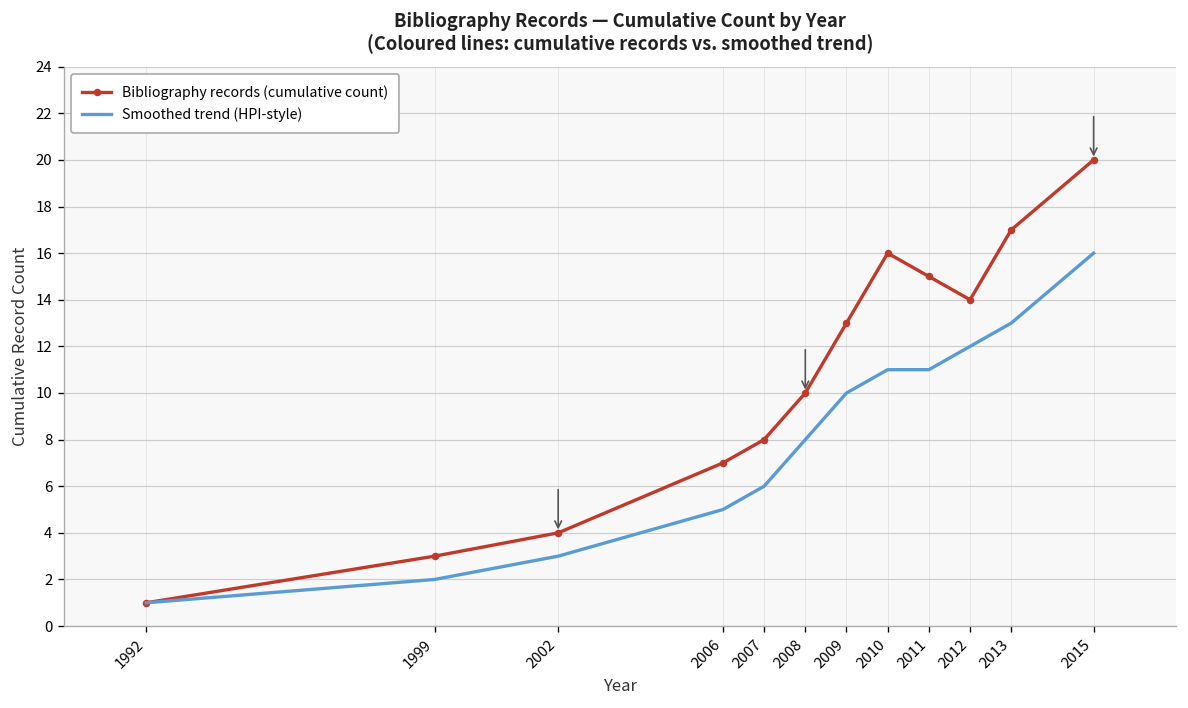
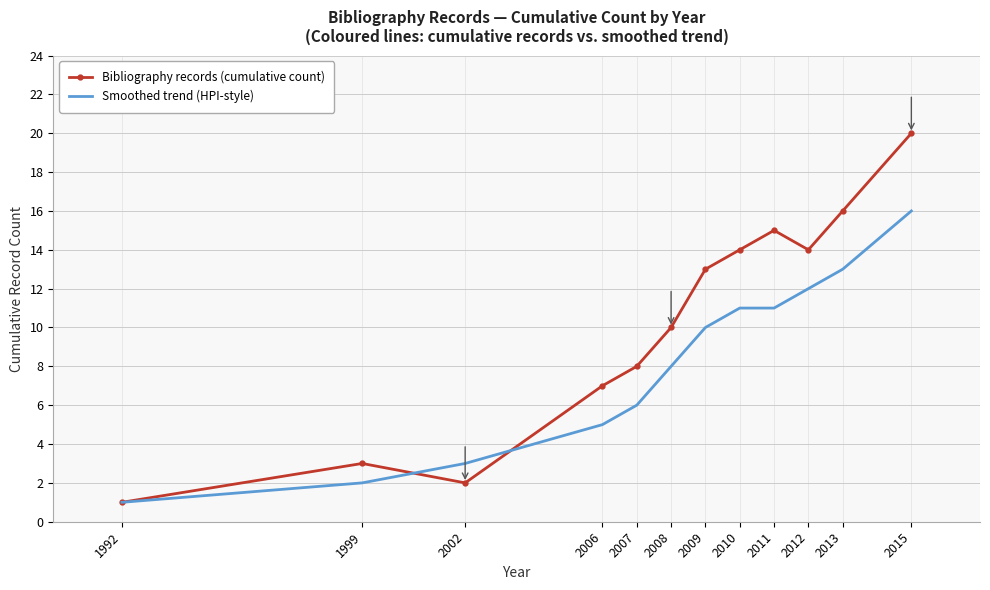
  {
    "Bibliography records (cumulative count)": {
      "1999": 3,
-     "2002": 4,
+     "2002": 2,
      "2006": 7,
      "2007": 8,
      "2008": 10,
      "2009": 13,
-     "2010": 16,
+     "2010": 14,
      "2011": 15,
      "2012": 14,
-     "2013": 17,
+     "2013": 16,
      "2015": 20
    },
    "Smoothed trend (HPI-style)": {
      "1999": 2,
      "2002": 3,
      "2006": 5,
      "2007": 6,
      "2008": 8,
      "2009": 10,
      "2010": 11,
      "2011": 11,
      "2012": 12,
      "2013": 13,
      "2015": 16
    }
  }
